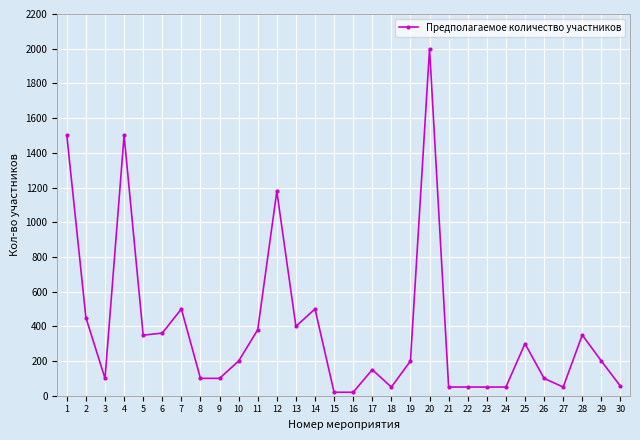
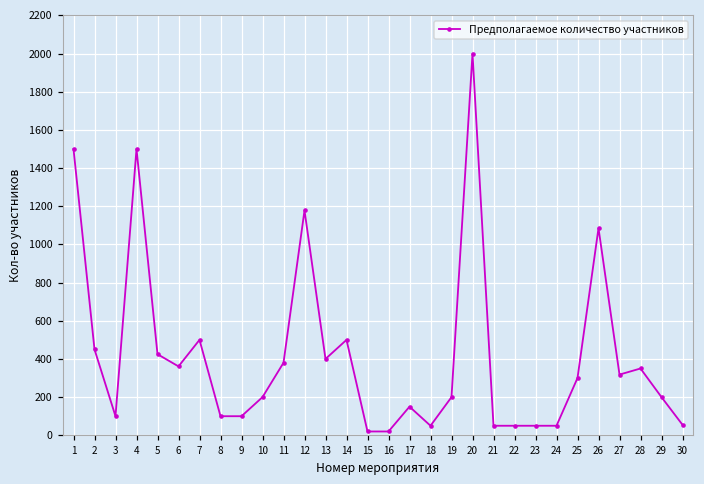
  {
    "1": 1500,
    "2": 450,
    "3": 100,
    "4": 1500,
-   "5": 350,
+   "5": 430,
    "6": 360,
    "7": 500,
    "8": 100,
    "9": 100,
    "10": 200,
    "11": 380,
    "12": 1180,
    "13": 400,
    "14": 500,
    "15": 20,
    "16": 20,
    "17": 150,
    "18": 50,
    "19": 200,
    "20": 2000,
    "21": 50,
    "22": 50,
    "23": 50,
    "24": 50,
    "25": 300,
-   "26": 100,
-   "27": 50,
+   "26": 1090,
+   "27": 320,
    "28": 350,
    "29": 200,
    "30": 60
  }
